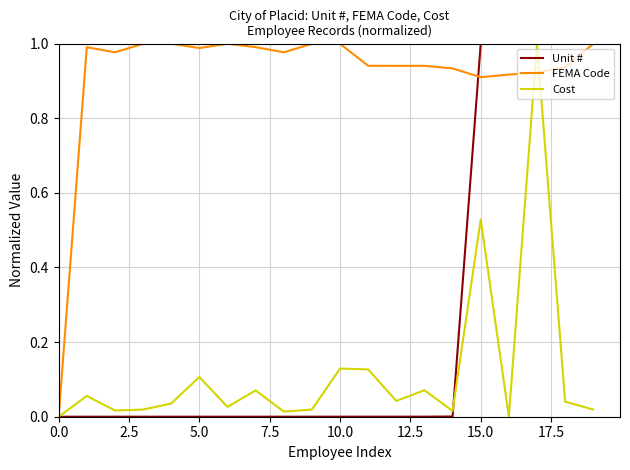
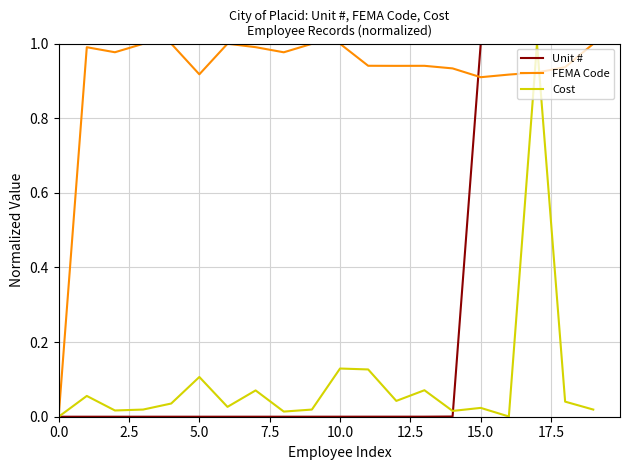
  {
    "Unit #": {
      "5.0": 0.00,
      "10.0": 0.00,
      "15.0": 1.00
    },
    "FEMA Code": {
-     "5.0": 0.99,
+     "5.0": 0.92,
      "10.0": 1.00,
      "15.0": 0.91
    },
    "Cost": {
      "5.0": 0.11,
      "10.0": 0.13,
-     "15.0": 0.53
+     "15.0": 0.02
    }
  }
